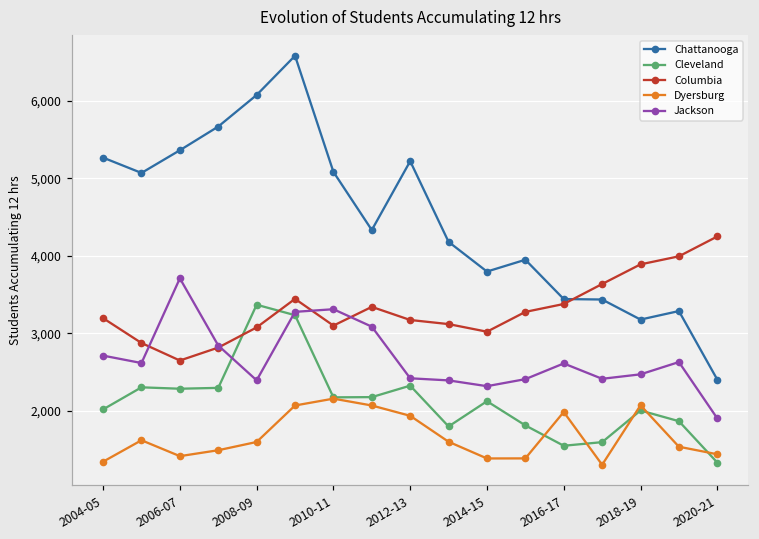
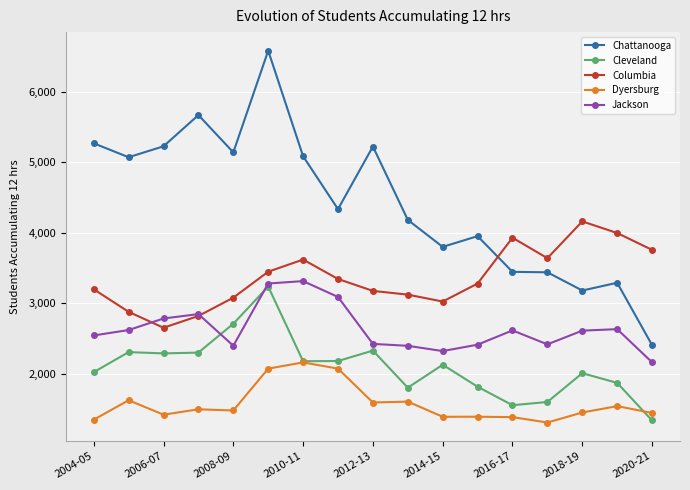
  {
    "Chattanooga": {
      "2004-05": "5,300",
-     "2006-07": "5,400",
-     "2008-09": "6,100",
+     "2006-07": "5,200",
+     "2008-09": "5,100",
      "2010-11": "5,100",
      "2012-13": "5,200",
      "2014-15": "3,800",
      "2016-17": "3,400",
      "2018-19": "3,200",
      "2020-21": "2,400"
    },
    "Cleveland": {
      "2004-05": "2,000",
      "2006-07": "2,300",
-     "2008-09": "3,400",
+     "2008-09": "2,700",
      "2012-13": "2,300",
      "2014-15": "2,100",
      "2016-17": "1,600",
      "2018-19": "2,000",
      "2020-21": "1,300"
    },
    "Columbia": {
      "2004-05": "3,200",
      "2006-07": "2,700",
      "2008-09": "3,100",
-     "2010-11": "3,100",
+     "2010-11": "3,600",
      "2012-13": "3,200",
      "2014-15": "3,000",
-     "2016-17": "3,400",
-     "2018-19": "3,900",
-     "2020-21": "4,300"
+     "2016-17": "3,900",
+     "2018-19": "4,200",
+     "2020-21": "3,800"
    },
    "Dyersburg": {
      "2004-05": "1,300",
      "2006-07": "1,400",
-     "2008-09": "1,600",
-     "2012-13": "1,900",
+     "2008-09": "1,500",
+     "2012-13": "1,600",
      "2014-15": "1,400",
-     "2016-17": "2,000",
-     "2018-19": "2,100",
+     "2016-17": "1,400",
+     "2018-19": "1,400",
      "2020-21": "1,400"
    },
    "Jackson": {
-     "2004-05": "2,700",
-     "2006-07": "3,700",
+     "2004-05": "2,500",
+     "2006-07": "2,800",
      "2008-09": "2,400",
      "2010-11": "3,300",
      "2012-13": "2,400",
      "2014-15": "2,300",
      "2016-17": "2,600",
-     "2018-19": "2,500",
-     "2020-21": "1,900"
+     "2018-19": "2,600",
+     "2020-21": "2,200"
    }
  }
